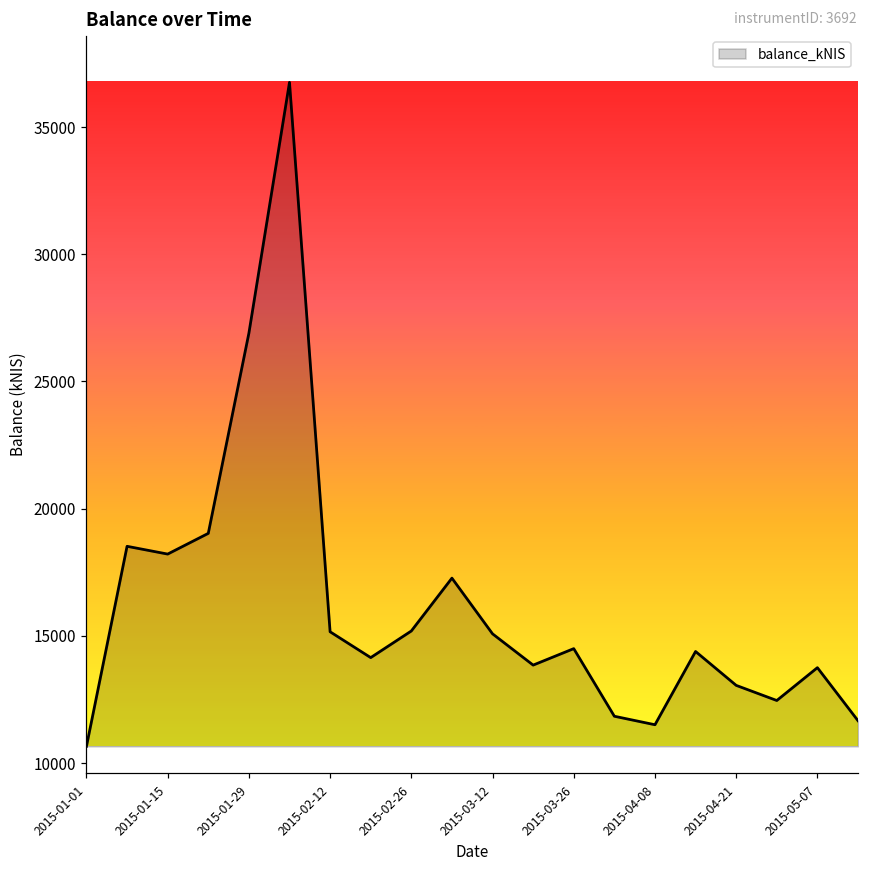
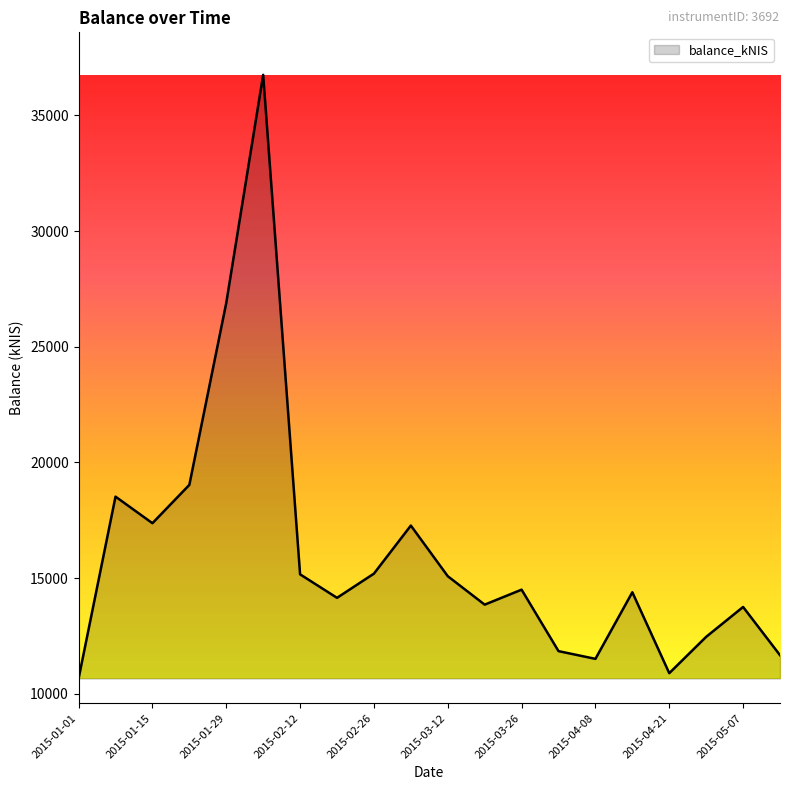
  {
    "2015-01-01": 10700,
-   "2015-01-15": 18200,
+   "2015-01-15": 17400,
    "2015-01-29": 26900,
    "2015-02-12": 15200,
    "2015-02-26": 15200,
    "2015-03-12": 15100,
    "2015-03-26": 14500,
    "2015-04-08": 11500,
-   "2015-04-21": 13100,
+   "2015-04-21": 10900,
    "2015-05-07": 13800
  }
